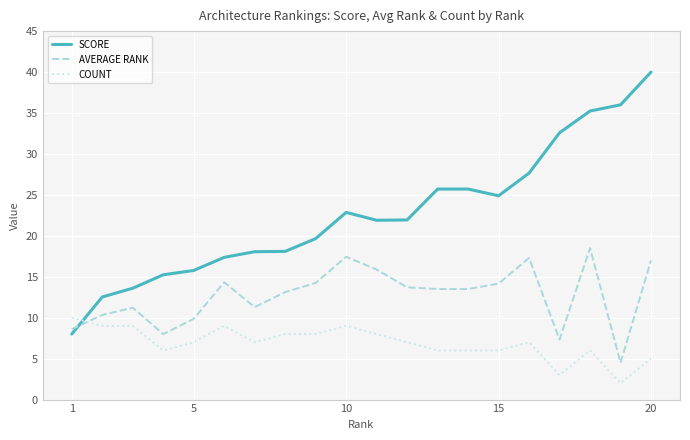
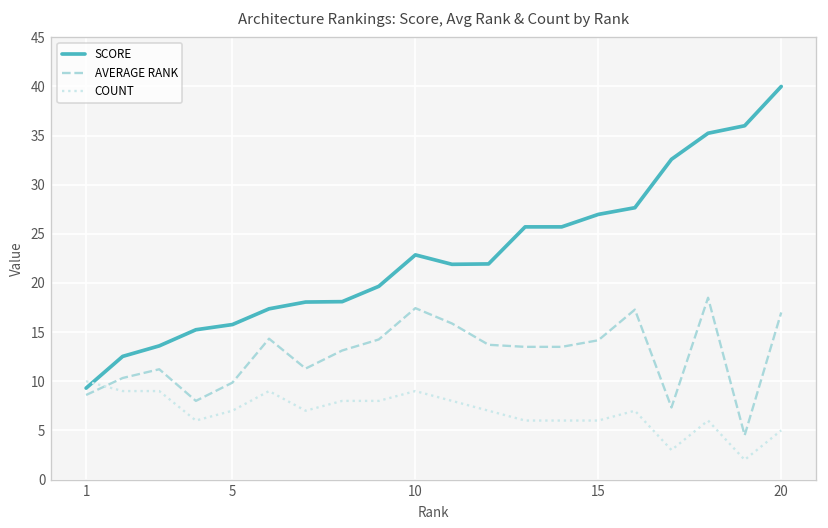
  {
    "SCORE": {
-     "1": 8,
+     "1": 9,
      "5": 16,
      "10": 23,
-     "15": 25,
+     "15": 27,
      "20": 40
    }
  }
